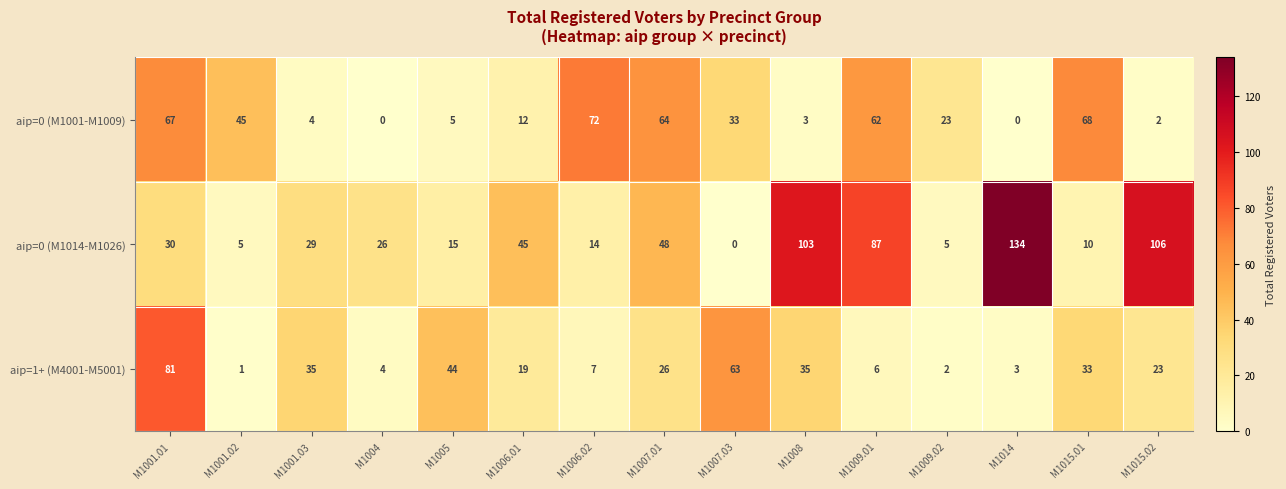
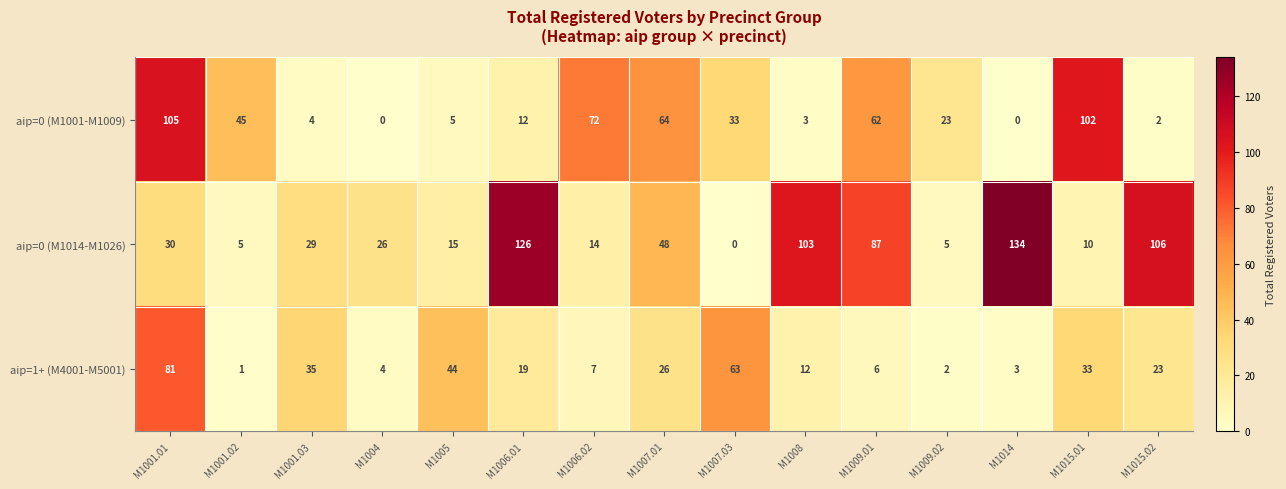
  {
    "aip=0 (M1001-M1009)": {
-     "M1001.01": 67,
+     "M1001.01": 105,
      "M1001.02": 45,
      "M1001.03": 4,
      "M1004": 0,
      "M1005": 5,
      "M1006.01": 12,
      "M1006.02": 72,
      "M1007.01": 64,
      "M1007.03": 33,
      "M1008": 3,
      "M1009.01": 62,
      "M1009.02": 23,
      "M1014": 0,
-     "M1015.01": 68,
+     "M1015.01": 102,
      "M1015.02": 2
    },
    "aip=0 (M1014-M1026)": {
      "M1001.01": 30,
      "M1001.02": 5,
      "M1001.03": 29,
      "M1004": 26,
      "M1005": 15,
-     "M1006.01": 45,
+     "M1006.01": 126,
      "M1006.02": 14,
      "M1007.01": 48,
      "M1007.03": 0,
      "M1008": 103,
      "M1009.01": 87,
      "M1009.02": 5,
      "M1014": 134,
      "M1015.01": 10,
      "M1015.02": 106
    },
    "aip=1+ (M4001-M5001)": {
      "M1001.01": 81,
      "M1001.02": 1,
      "M1001.03": 35,
      "M1004": 4,
      "M1005": 44,
      "M1006.01": 19,
      "M1006.02": 7,
      "M1007.01": 26,
      "M1007.03": 63,
-     "M1008": 35,
+     "M1008": 12,
      "M1009.01": 6,
      "M1009.02": 2,
      "M1014": 3,
      "M1015.01": 33,
      "M1015.02": 23
    }
  }
